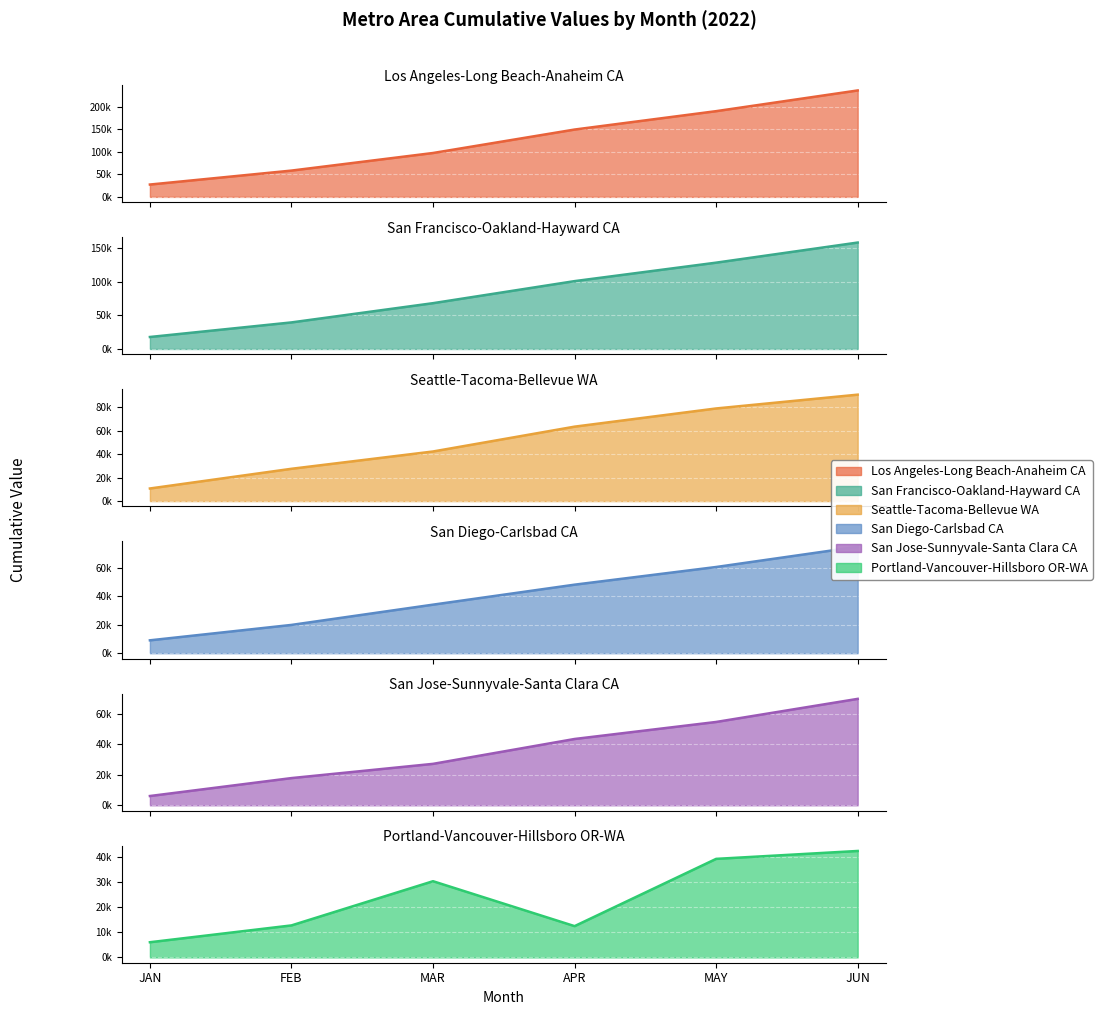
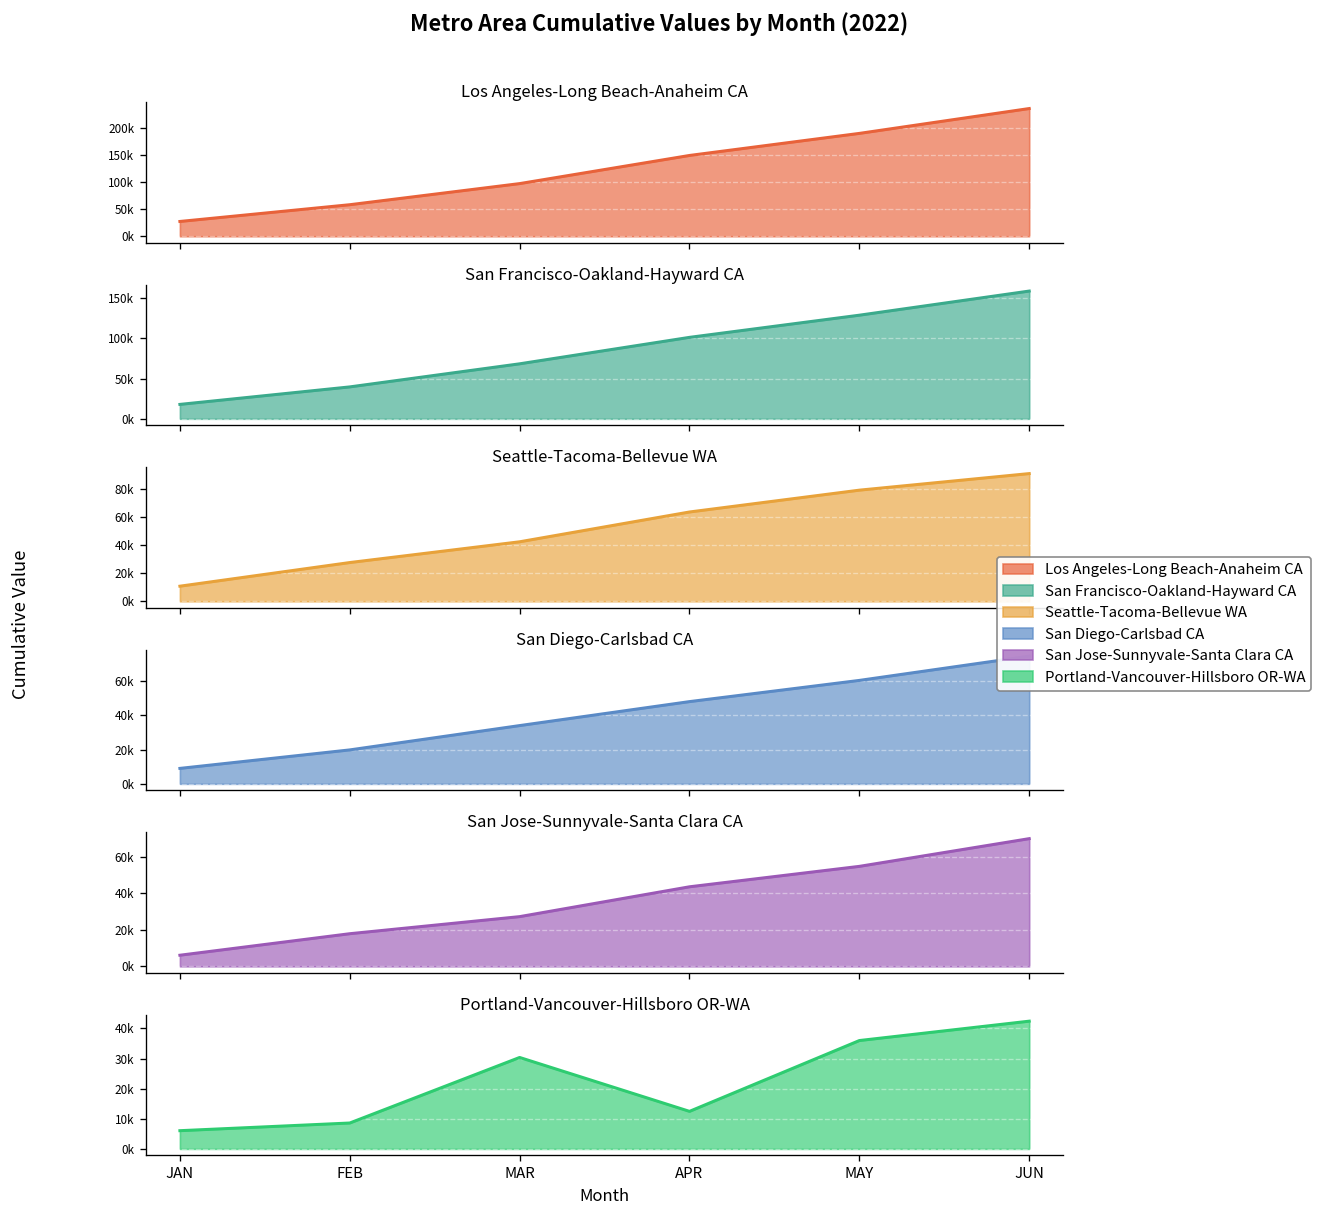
  {
    "Portland-Vancouver-Hillsboro OR-WA": {
      "JAN": 6000,
-     "FEB": 13000,
+     "FEB": 9000,
      "MAR": 30000,
      "APR": 12000,
-     "MAY": 39000,
+     "MAY": 36000,
      "JUN": 42000
    }
  }
